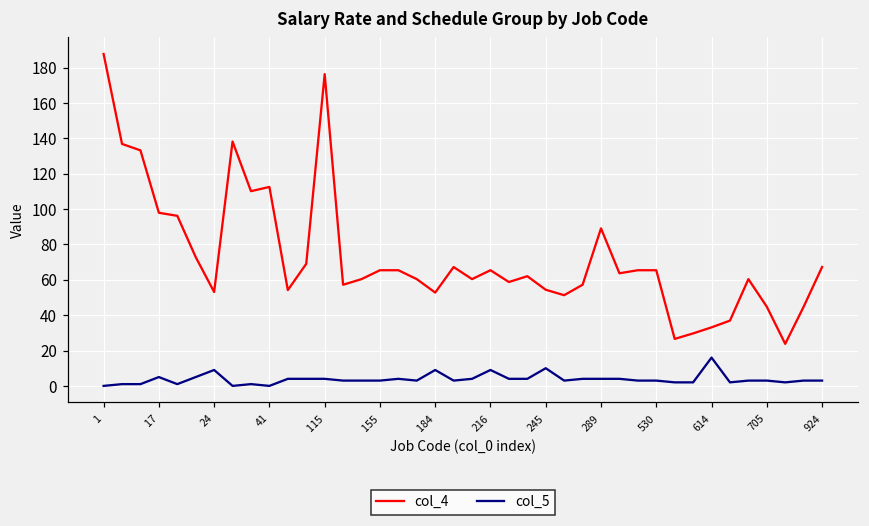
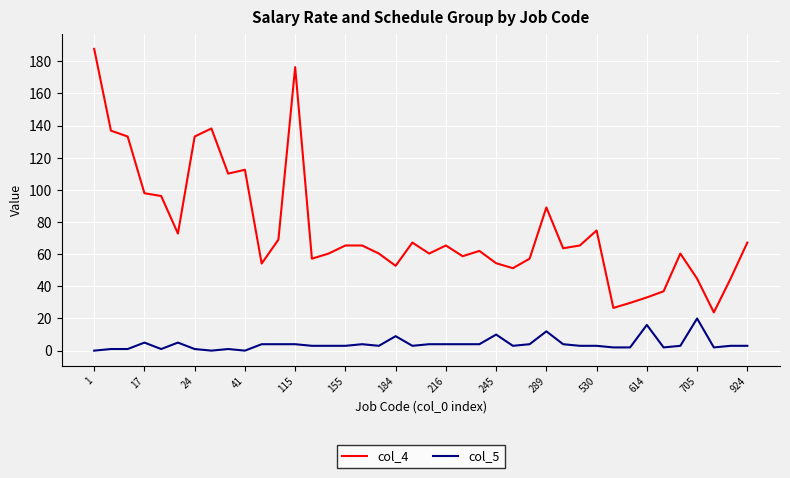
  {
    "col_4": {
-     "24": 53,
+     "24": 133,
      "41": 113,
      "115": 176,
      "155": 65,
      "184": 53,
      "216": 65,
      "245": 54,
      "289": 89,
-     "530": 65,
+     "530": 75,
      "614": 33,
      "705": 45,
      "924": 67
    },
    "col_5": {
-     "24": 9,
+     "24": 1,
      "41": 0,
      "115": 4,
      "155": 3,
      "184": 9,
-     "216": 9,
+     "216": 4,
      "245": 10,
-     "289": 4,
+     "289": 12,
      "530": 3,
      "614": 16,
-     "705": 3,
+     "705": 20,
      "924": 3
    }
  }
